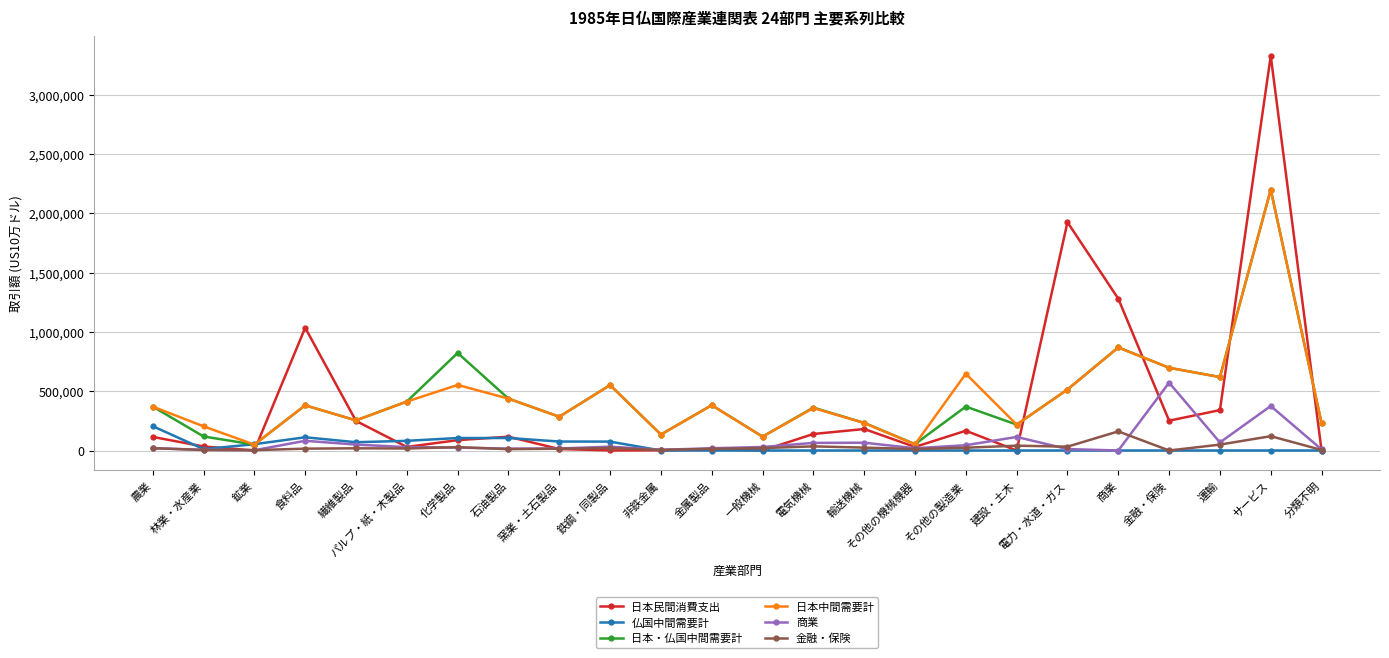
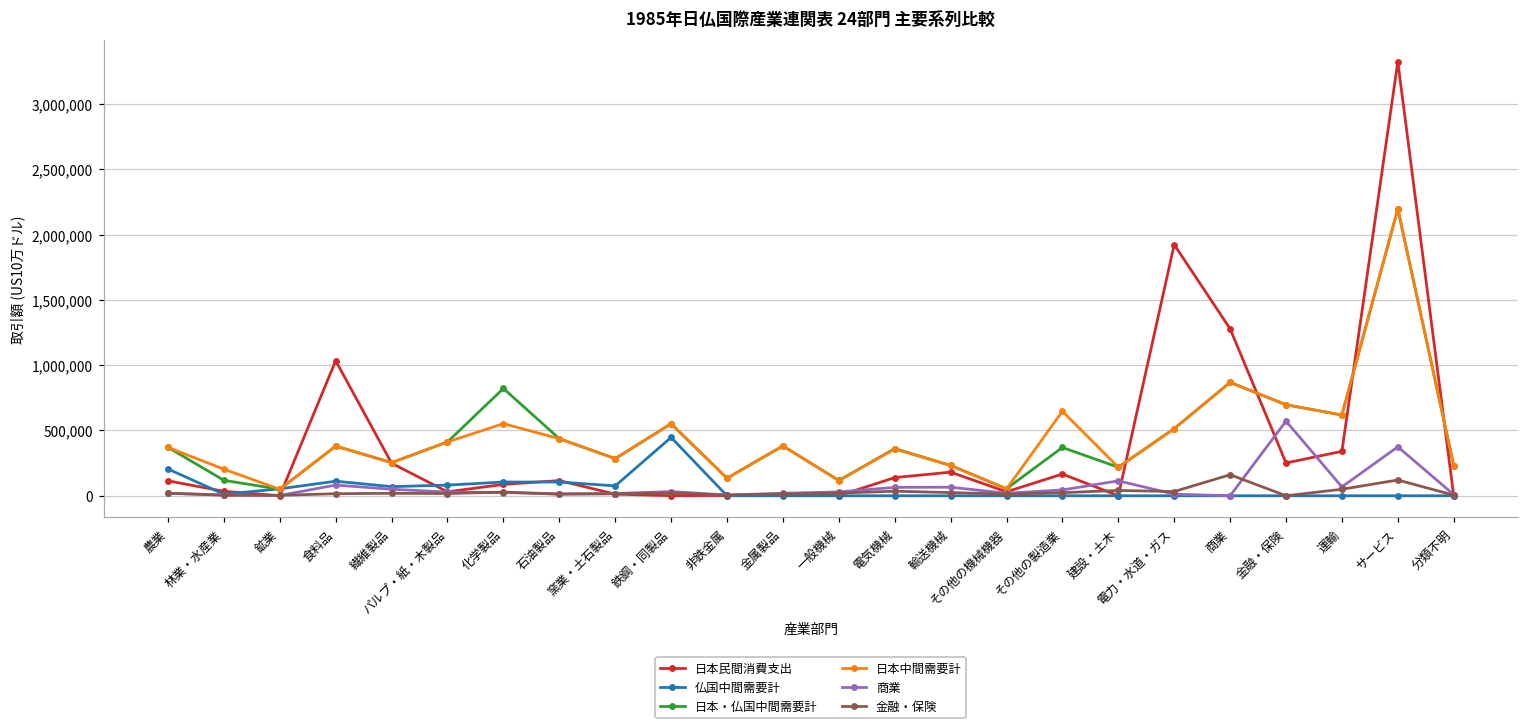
  {
    "日本民間消費支出": {
      "農業": "110,000",
      "林業・水産業": "30,000",
      "食料品": "1,030,000",
      "電気機械": "140,000",
      "輸送機械": "180,000",
      "その他の製造業": "170,000",
      "電力・水道・ガス": "1,920,000",
      "商業": "1,280,000",
      "金融・保険": "250,000",
      "運輸": "340,000",
      "サービス": "3,330,000"
    },
    "仏国中間需要計": {
      "農業": "210,000",
      "食料品": "110,000",
      "パルプ・紙・木製品": "80,000",
      "窯業・土石製品": "80,000",
-     "鉄鋼・同製品": "80,000",
+     "鉄鋼・同製品": "450,000",
      "電気機械": "0",
      "輸送機械": "0",
      "その他の製造業": "0",
      "運輸": "0",
      "サービス": "0"
    },
    "日本・仏国中間需要計": {
      "林業・水産業": "120,000",
      "化学製品": "820,000",
      "その他の製造業": "370,000"
    },
    "日本中間需要計": {
      "林業・水産業": "200,000",
      "化学製品": "550,000",
      "その他の製造業": "650,000"
    },
    "商業": {
      "食料品": "80,000",
      "電気機械": "60,000",
      "輸送機械": "70,000",
      "建設・土木": "110,000",
      "金融・保険": "570,000",
      "サービス": "380,000"
    },
    "金融・保険": {
      "食料品": "20,000",
      "繊維製品": "20,000",
      "電気機械": "30,000",
      "輸送機械": "20,000",
      "建設・土木": "40,000",
      "商業": "160,000",
      "サービス": "120,000"
    }
  }
